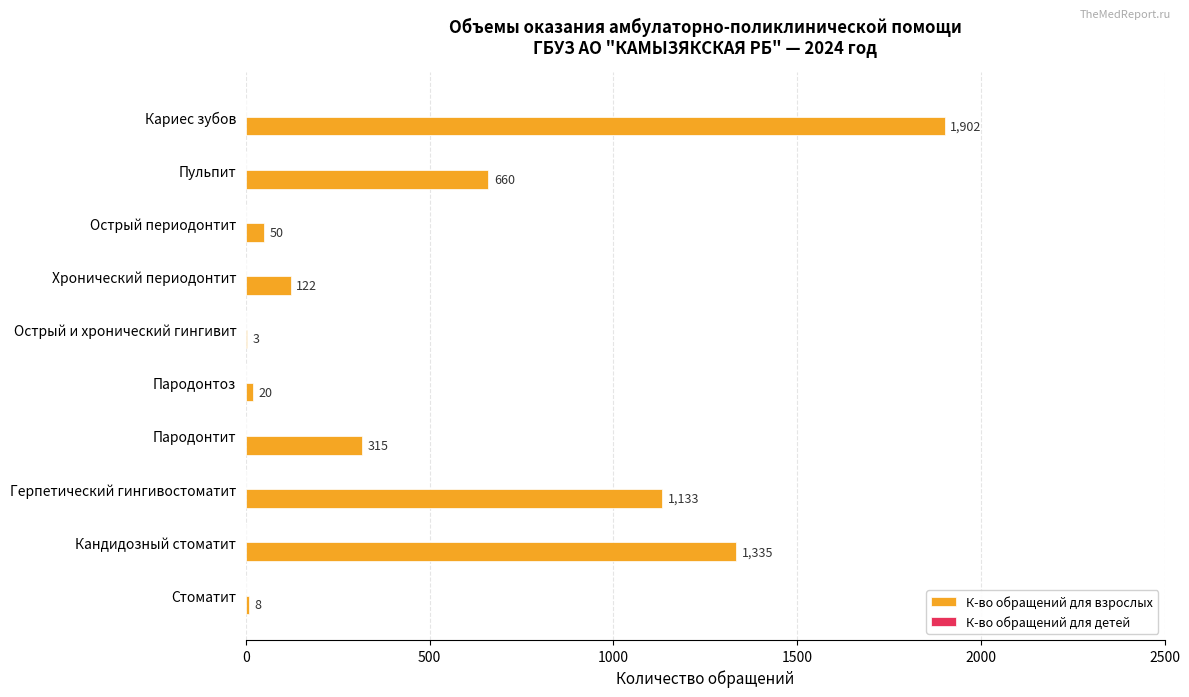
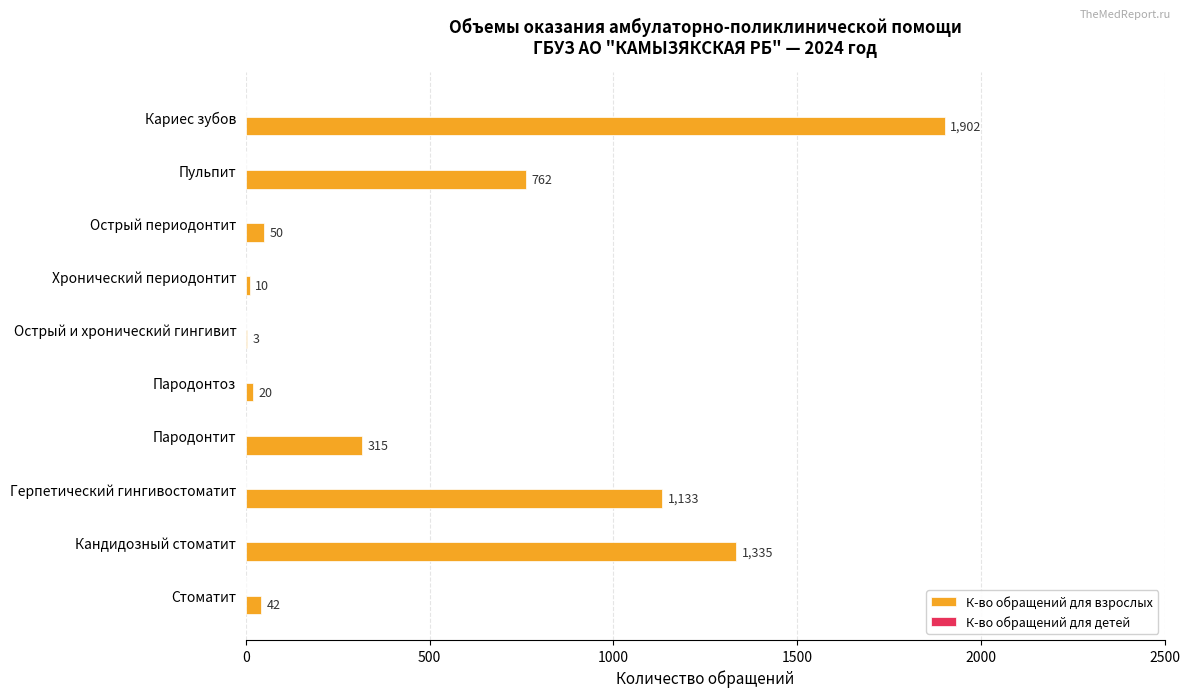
  {
    "К-во обращений для взрослых": {
      "Кариес зубов": "1,902",
-     "Пульпит": "660",
+     "Пульпит": "762",
      "Острый периодонтит": "50",
-     "Хронический периодонтит": "122",
+     "Хронический периодонтит": "10",
      "Острый и хронический гингивит": "3",
      "Пародонтоз": "20",
      "Пародонтит": "315",
      "Герпетический гингивостоматит": "1,133",
      "Кандидозный стоматит": "1,335",
-     "Стоматит": "8"
+     "Стоматит": "42"
    },
    "К-во обращений для детей": {
      "Кариес зубов": "0",
      "Пульпит": "0",
      "Острый периодонтит": "0",
      "Хронический периодонтит": "0",
      "Острый и хронический гингивит": "0",
      "Пародонтоз": "0",
      "Пародонтит": "0",
      "Герпетический гингивостоматит": "0",
      "Кандидозный стоматит": "0",
      "Стоматит": "0"
    }
  }
